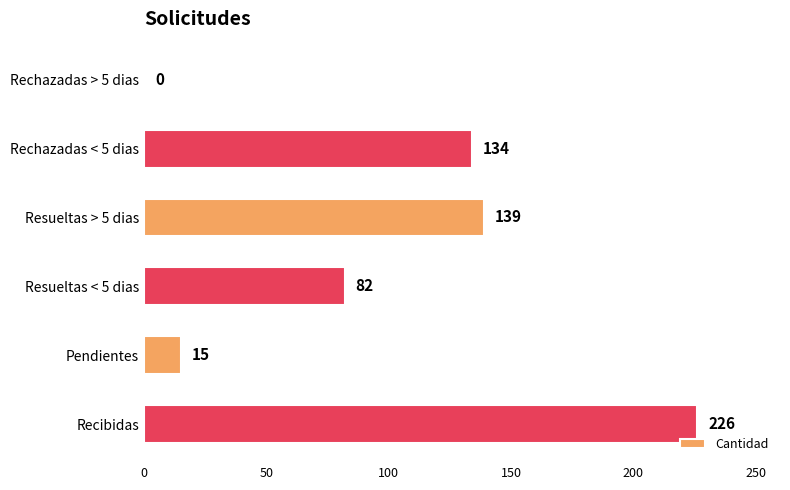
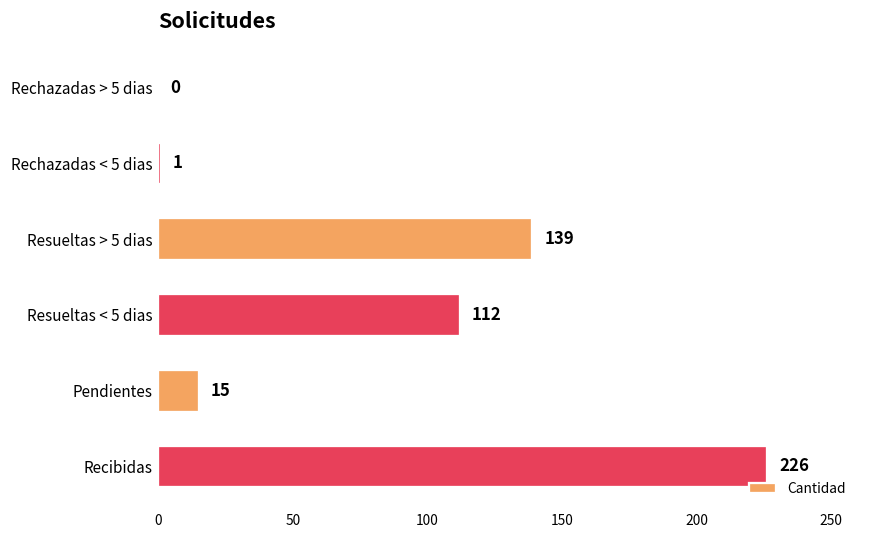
  {
    "Rechazadas > 5 dias": 0,
-   "Rechazadas < 5 dias": 134,
+   "Rechazadas < 5 dias": 1,
    "Resueltas > 5 dias": 139,
-   "Resueltas < 5 dias": 82,
+   "Resueltas < 5 dias": 112,
    "Pendientes": 15,
    "Recibidas": 226
  }
